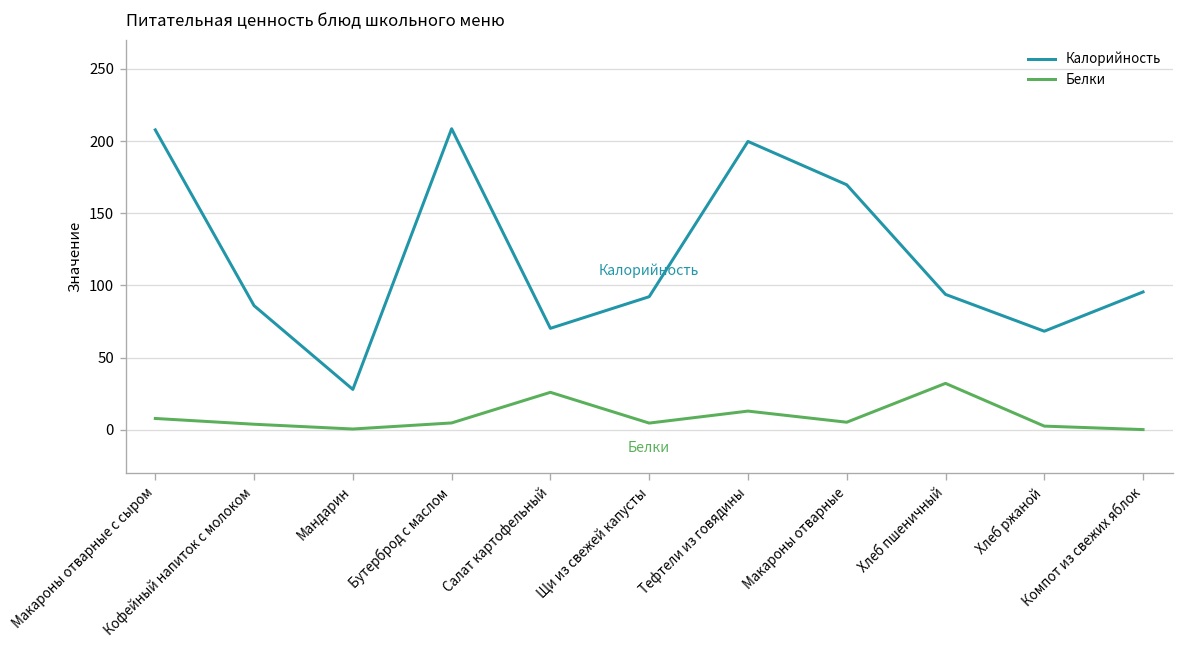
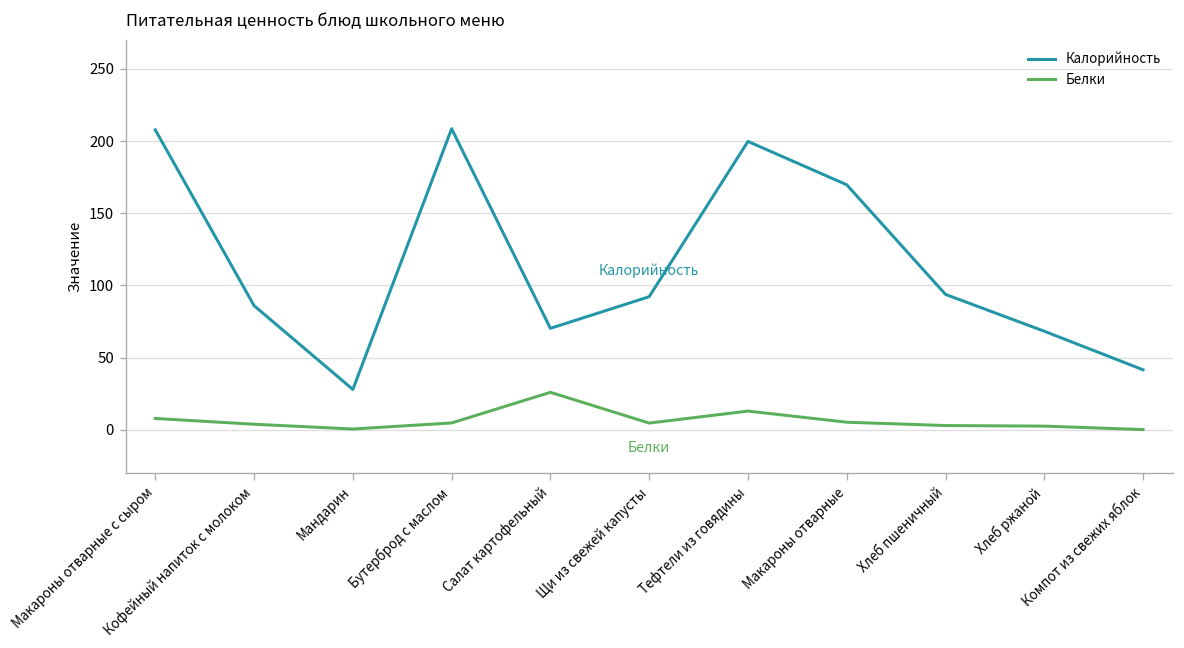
  {
    "Калорийность": {
      "Макароны отварные с сыром": 208,
      "Кофейный напиток с молоком": 86,
      "Мандарин": 28,
      "Бутерброд с маслом": 209,
      "Салат картофельный": 70,
      "Щи из свежей капусты": 92,
      "Тефтели из говядины": 200,
      "Макароны отварные": 170,
      "Хлеб пшеничный": 94,
      "Хлеб ржаной": 68,
-     "Компот из свежих яблок": 96
+     "Компот из свежих яблок": 42
    },
    "Белки": {
      "Макароны отварные с сыром": 8,
      "Кофейный напиток с молоком": 4,
      "Мандарин": 1,
      "Бутерброд с маслом": 5,
      "Салат картофельный": 26,
      "Щи из свежей капусты": 5,
      "Тефтели из говядины": 13,
      "Макароны отварные": 5,
-     "Хлеб пшеничный": 32,
+     "Хлеб пшеничный": 3,
      "Хлеб ржаной": 3,
      "Компот из свежих яблок": 0
    }
  }
